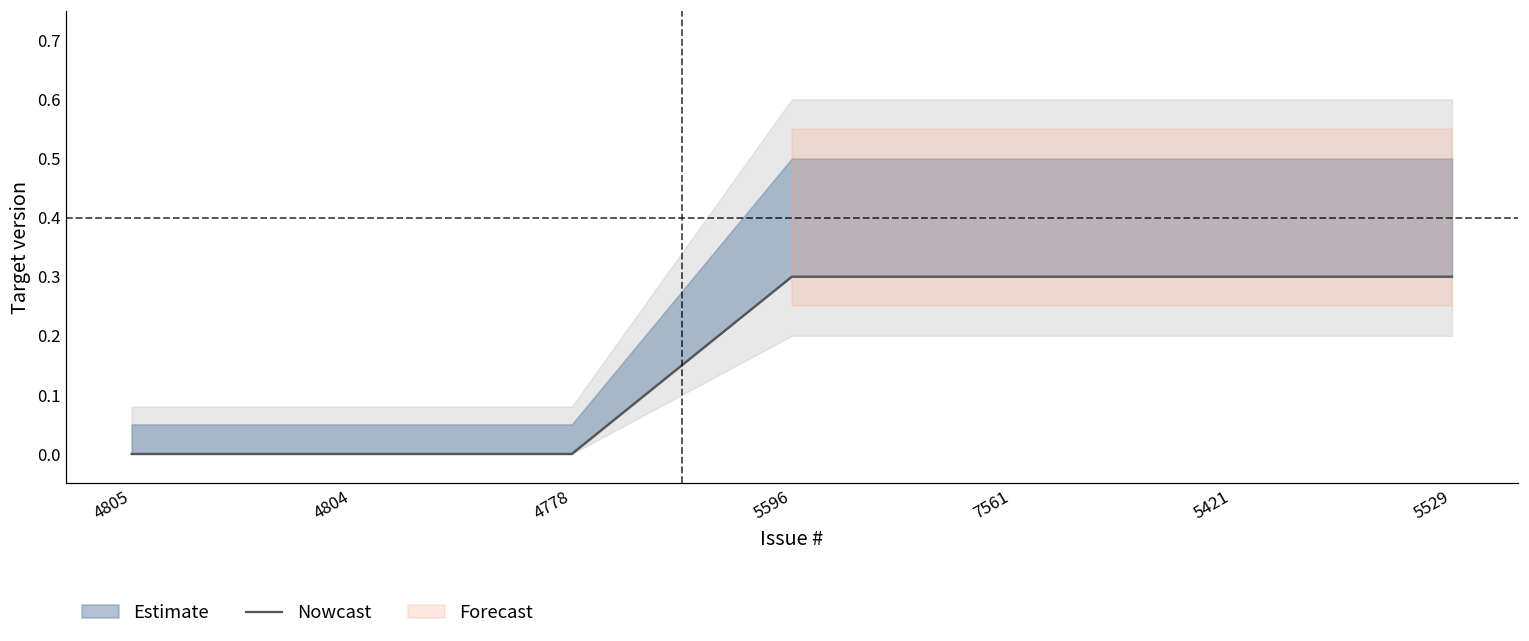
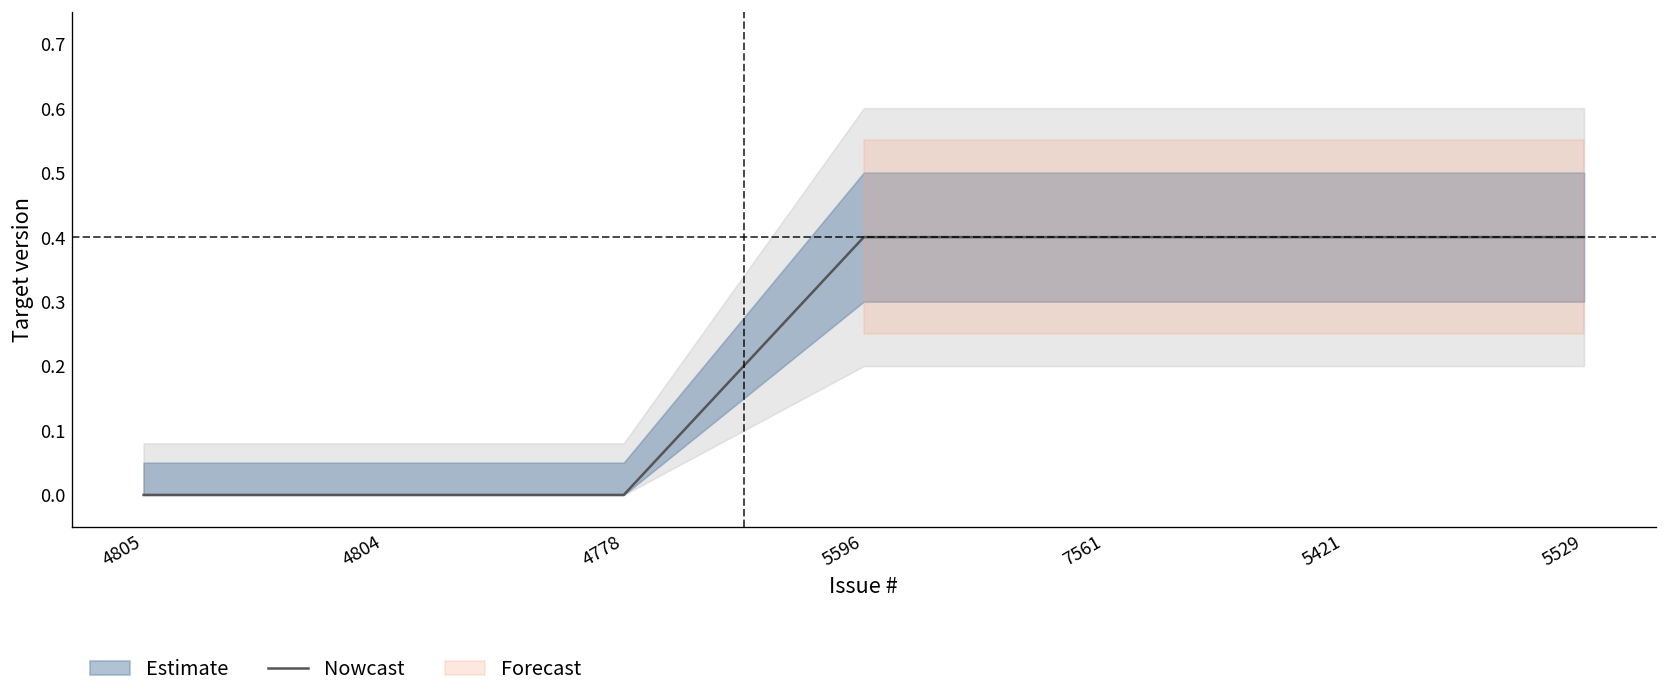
  {
    "Nowcast": {
      "4805": 0.0,
      "4804": 0.0,
      "4778": 0.0,
-     "5596": 0.3,
-     "7561": 0.3,
-     "5421": 0.3,
-     "5529": 0.3
+     "5596": 0.4,
+     "7561": 0.4,
+     "5421": 0.4,
+     "5529": 0.4
    }
  }
